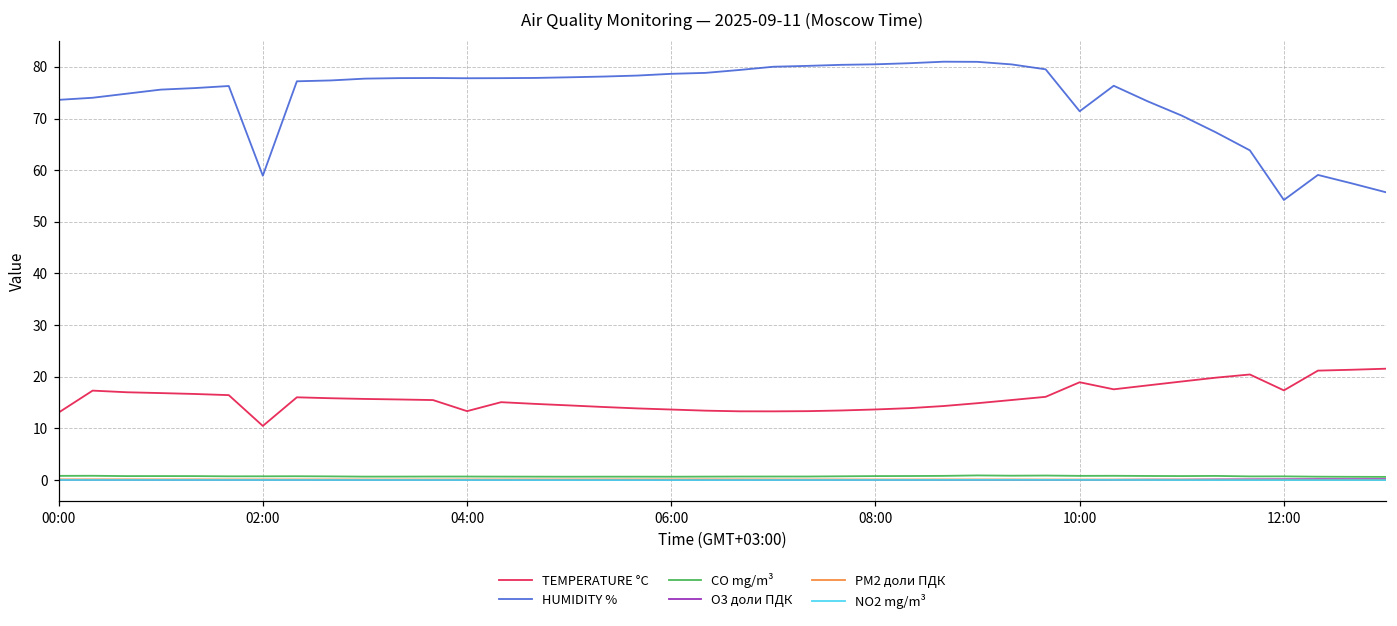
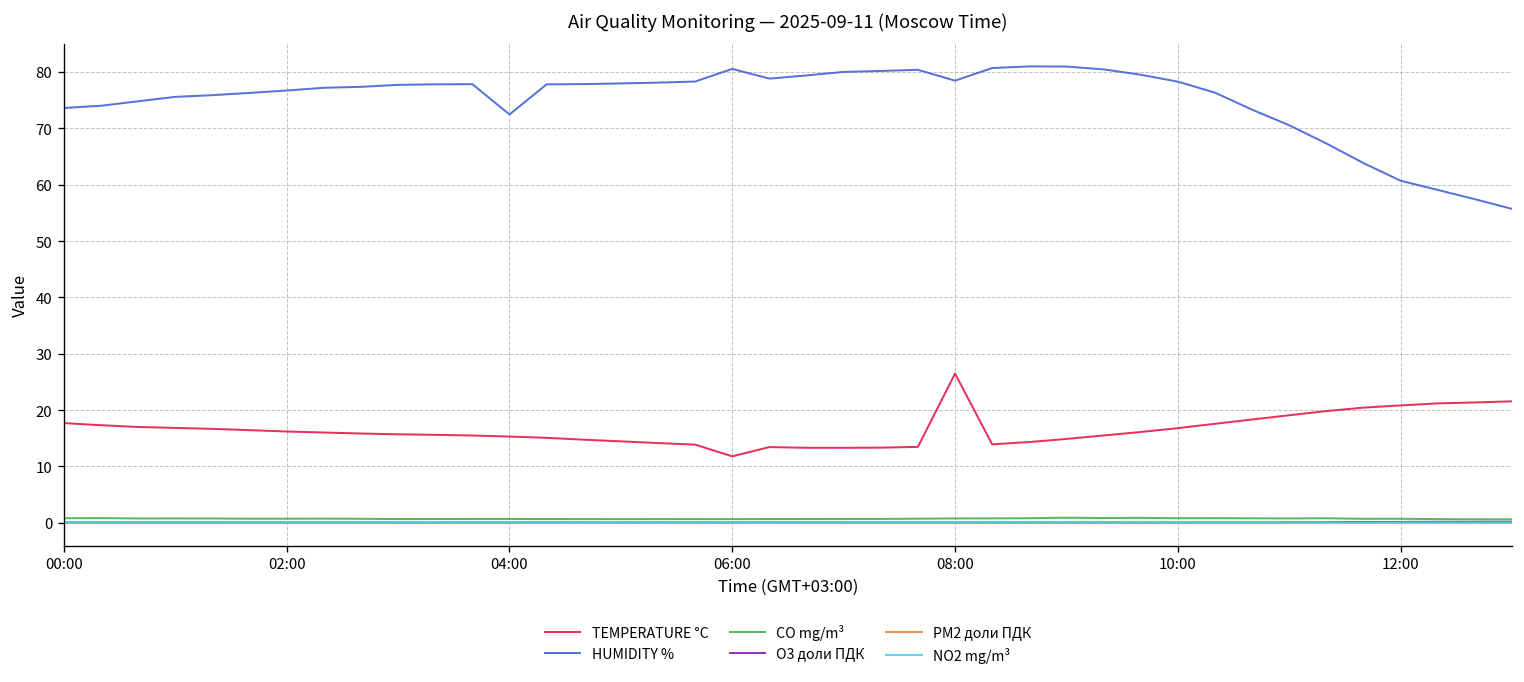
  {
    "TEMPERATURE °C": {
-     "00:00": 13,
-     "02:00": 10,
-     "04:00": 13,
-     "06:00": 14,
-     "08:00": 14,
-     "10:00": 19,
-     "12:00": 17
+     "00:00": 18,
+     "02:00": 16,
+     "04:00": 15,
+     "06:00": 12,
+     "08:00": 26,
+     "10:00": 17,
+     "12:00": 21
    },
    "HUMIDITY %": {
      "00:00": 74,
-     "02:00": 59,
-     "04:00": 78,
-     "06:00": 79,
-     "08:00": 80,
-     "10:00": 71,
-     "12:00": 54
+     "02:00": 77,
+     "04:00": 72,
+     "06:00": 81,
+     "08:00": 78,
+     "10:00": 78,
+     "12:00": 61
    },
    "CO mg/m³": {
      "00:00": 1,
      "02:00": 1,
      "04:00": 1,
      "08:00": 1,
      "10:00": 1,
      "12:00": 1
    },
    "NO2 mg/m³": {
      "00:00": 0,
      "02:00": 0,
      "04:00": 0,
      "06:00": 0,
      "08:00": 0,
      "10:00": 0,
      "12:00": 0
    }
  }
